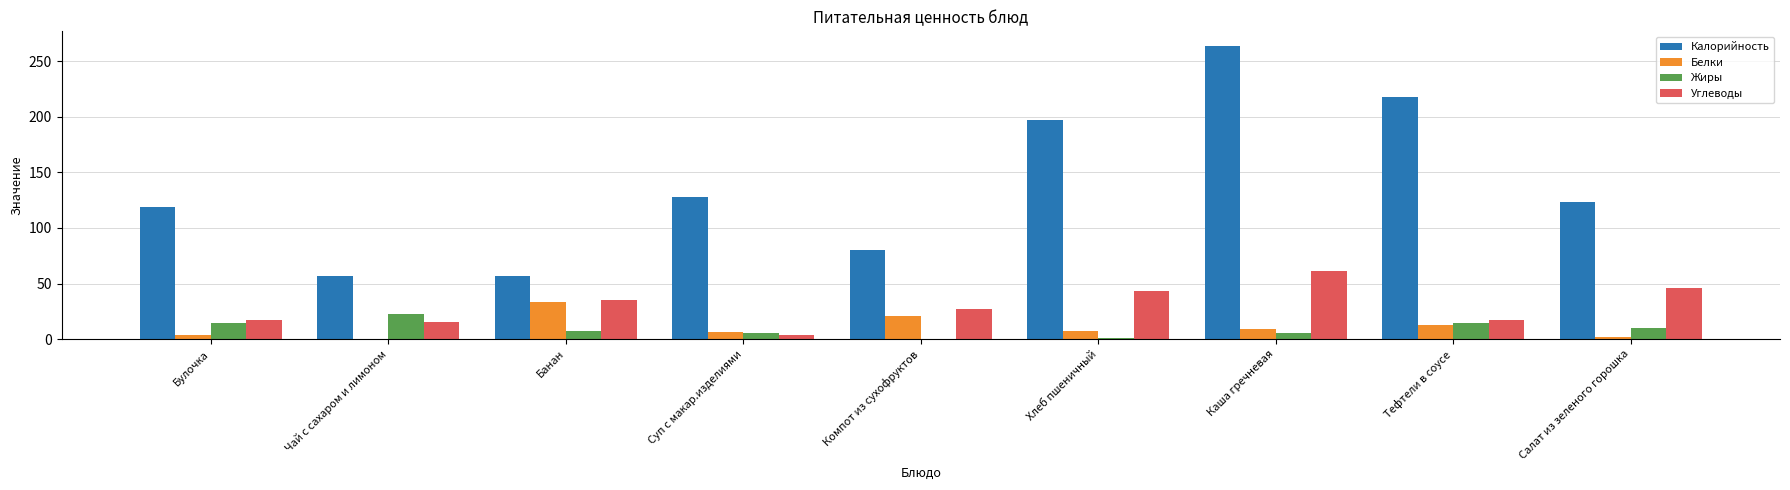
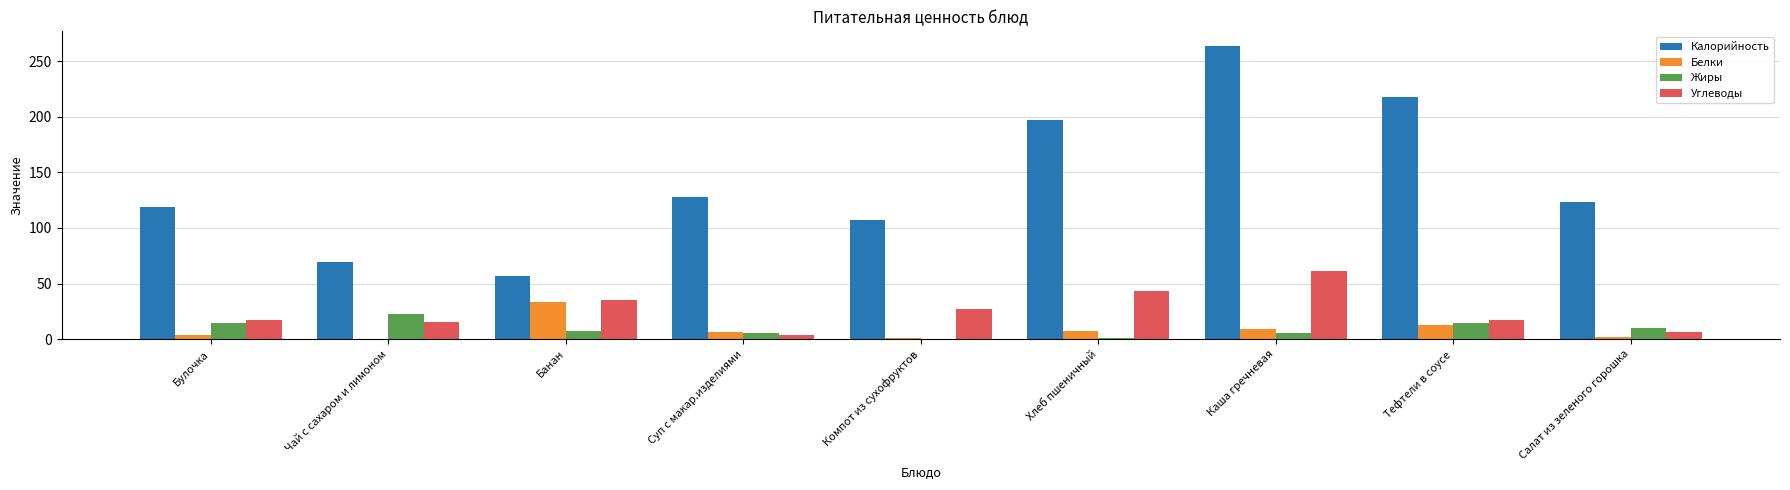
  {
    "Калорийность": {
      "Булочка": 119,
-     "Чай с сахаром и лимоном": 57,
+     "Чай с сахаром и лимоном": 69,
      "Банан": 57,
      "Суп с макар.изделиями": 128,
-     "Компот из сухофруктов": 80,
+     "Компот из сухофруктов": 107,
      "Хлеб пшеничный": 197,
      "Каша гречневая": 264,
      "Тефтели в соусе": 218,
      "Салат из зеленого горошка": 124
    },
    "Белки": {
      "Булочка": 4,
      "Банан": 33,
      "Суп с макар.изделиями": 6,
-     "Компот из сухофруктов": 21,
+     "Компот из сухофруктов": 1,
      "Хлеб пшеничный": 7,
      "Каша гречневая": 9,
      "Тефтели в соусе": 13
    },
    "Жиры": {
      "Булочка": 15,
      "Чай с сахаром и лимоном": 23,
      "Банан": 8,
      "Суп с макар.изделиями": 6,
      "Компот из сухофруктов": 0,
      "Каша гречневая": 5,
      "Тефтели в соусе": 15,
      "Салат из зеленого горошка": 10
    },
    "Углеводы": {
      "Булочка": 17,
      "Чай с сахаром и лимоном": 15,
      "Банан": 35,
      "Суп с макар.изделиями": 4,
      "Компот из сухофруктов": 27,
      "Хлеб пшеничный": 43,
      "Каша гречневая": 61,
      "Тефтели в соусе": 17,
-     "Салат из зеленого горошка": 46
+     "Салат из зеленого горошка": 6
    }
  }
